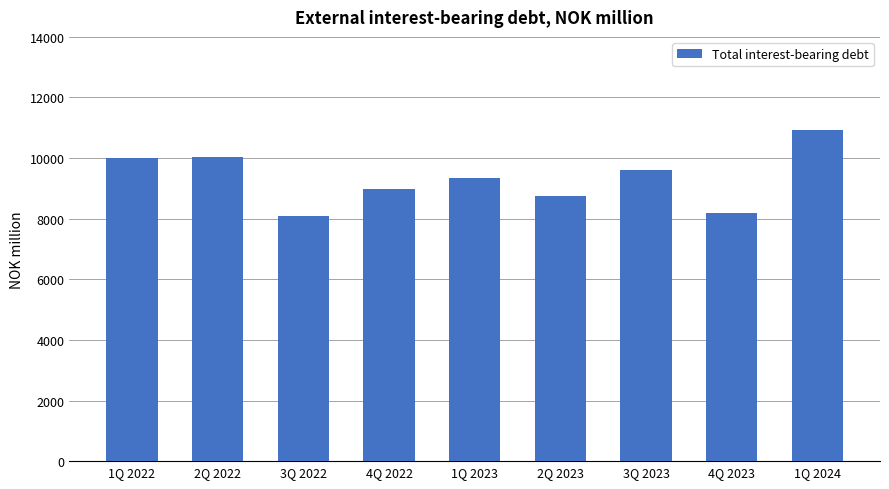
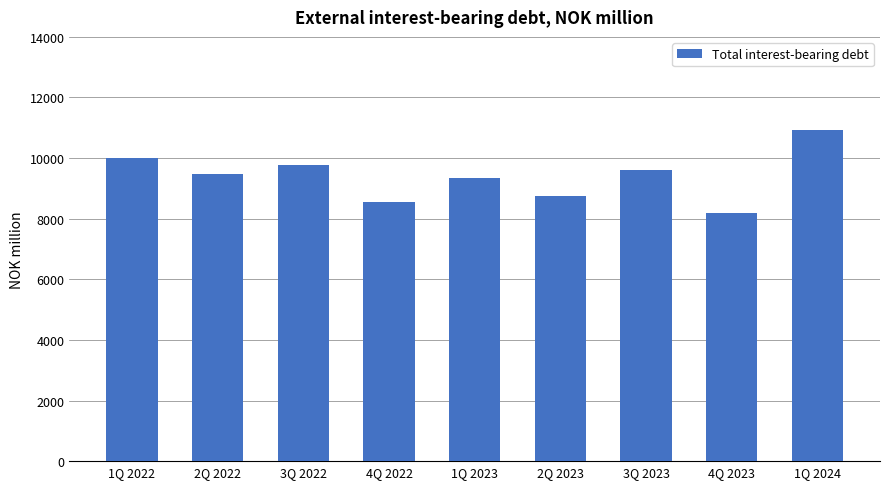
  {
    "1Q 2022": 10000,
-   "2Q 2022": 10000,
-   "3Q 2022": 8100,
-   "4Q 2022": 9000,
+   "2Q 2022": 9500,
+   "3Q 2022": 9800,
+   "4Q 2022": 8600,
    "1Q 2023": 9300,
    "2Q 2023": 8700,
    "3Q 2023": 9600,
    "4Q 2023": 8200,
    "1Q 2024": 10900
  }
